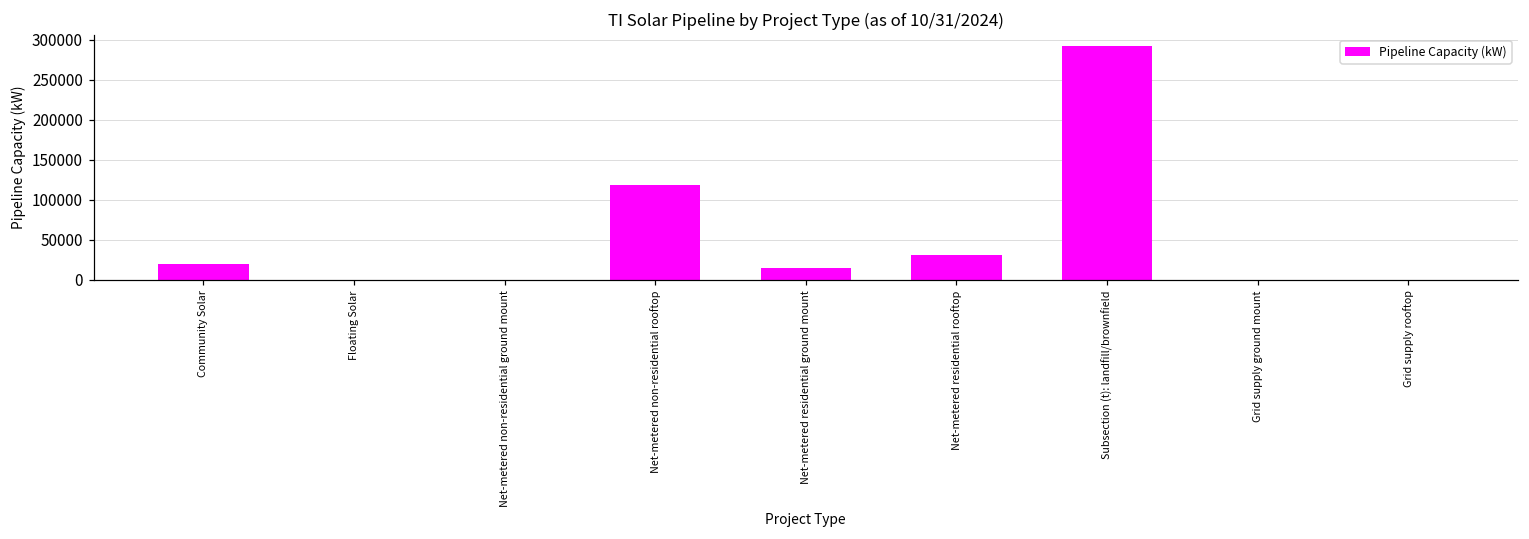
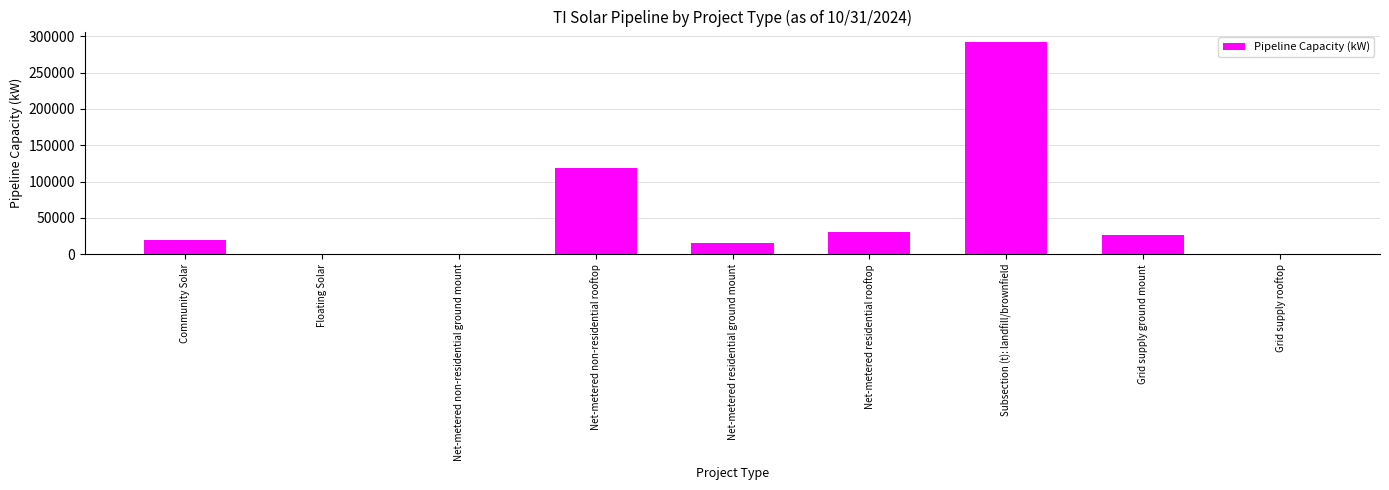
  {
    "Community Solar": 20000,
    "Floating Solar": 0,
    "Net-metered non-residential ground mount": 0,
    "Net-metered non-residential rooftop": 120000,
    "Net-metered residential ground mount": 20000,
    "Net-metered residential rooftop": 30000,
    "Subsection (t): landfill/brownfield": 290000,
-   "Grid supply ground mount": 0,
+   "Grid supply ground mount": 30000,
    "Grid supply rooftop": 0
  }
